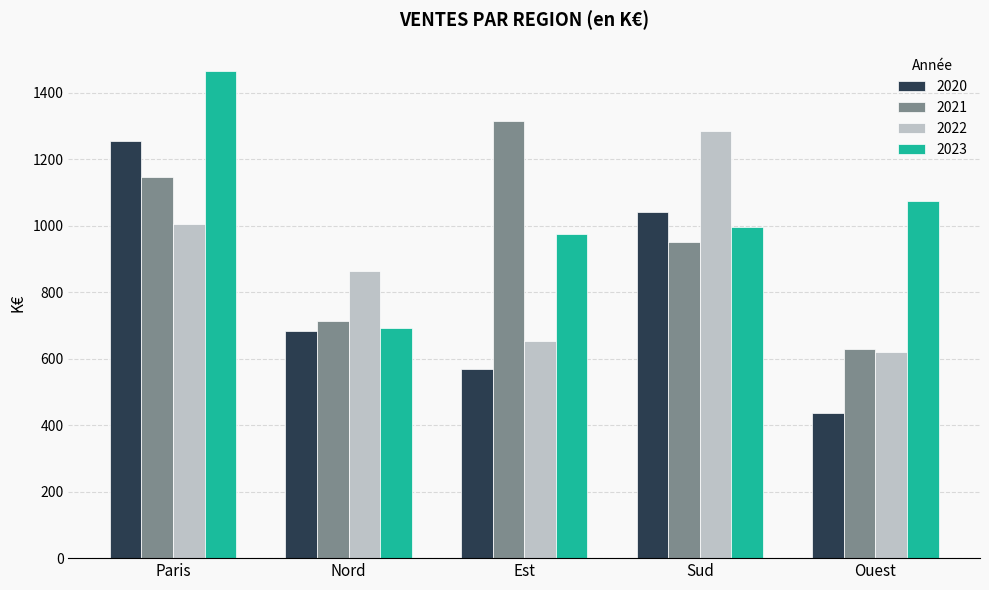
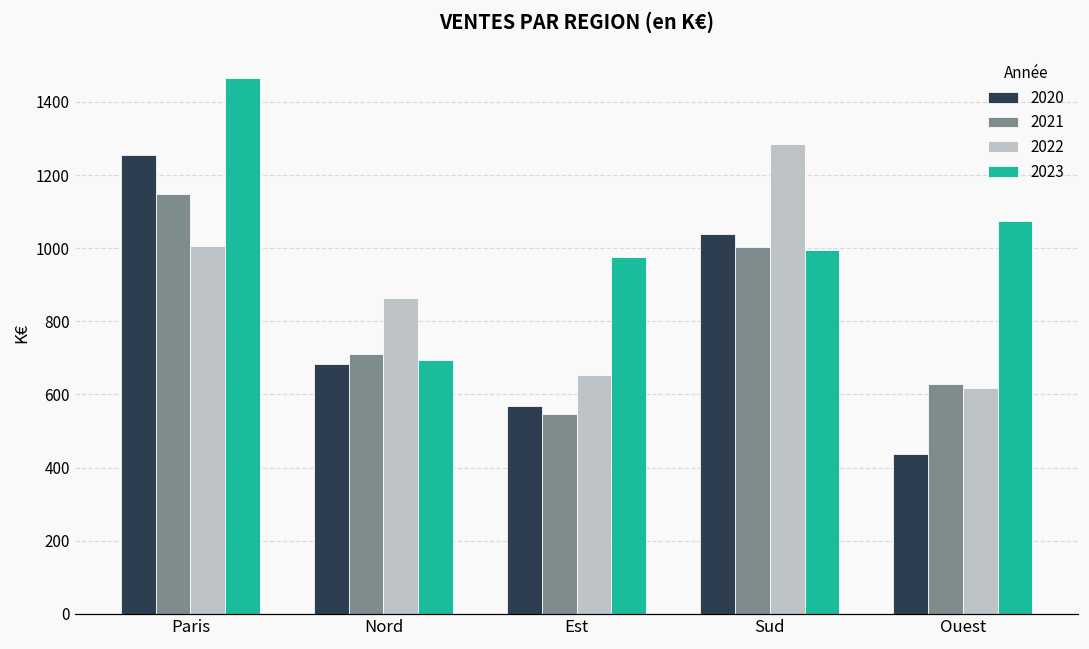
  {
    "2020": {
      "Paris": 1250,
      "Nord": 680,
      "Est": 570,
      "Sud": 1040,
      "Ouest": 440
    },
    "2021": {
      "Paris": 1150,
      "Nord": 710,
-     "Est": 1310,
-     "Sud": 950,
+     "Est": 550,
+     "Sud": 1000,
      "Ouest": 630
    },
    "2022": {
      "Paris": 1010,
      "Nord": 870,
      "Est": 650,
      "Sud": 1280,
      "Ouest": 620
    },
    "2023": {
      "Paris": 1470,
      "Nord": 690,
      "Est": 980,
      "Sud": 1000,
      "Ouest": 1080
    }
  }
